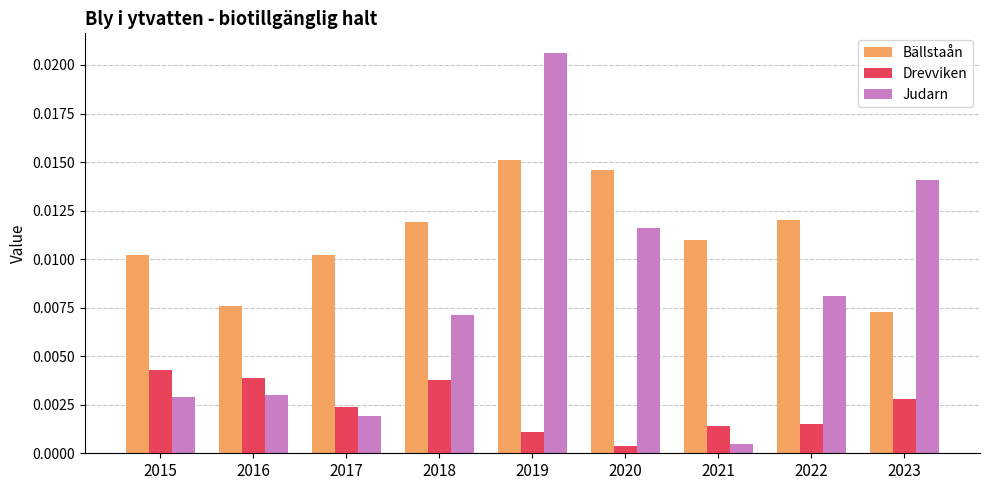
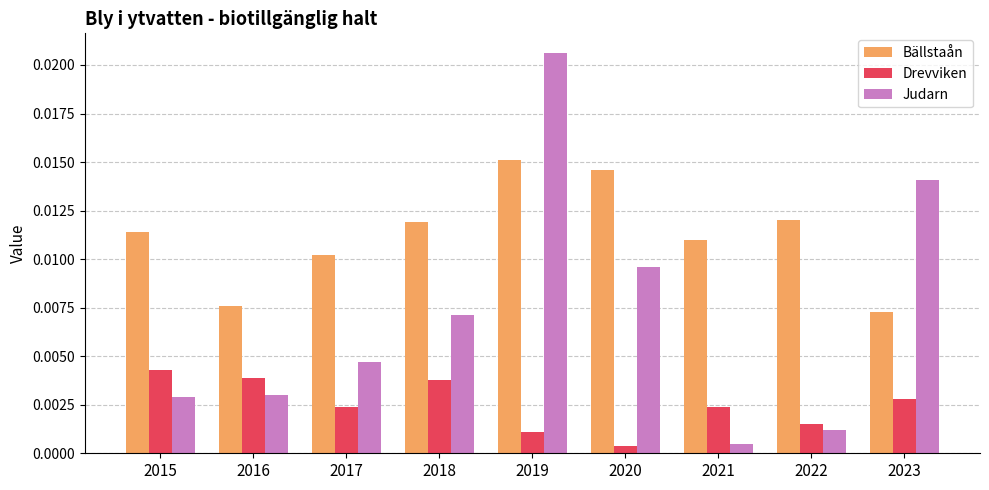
  {
    "Bällstaån": {
-     "2015": 0.0102,
+     "2015": 0.0114,
      "2016": 0.0076,
      "2017": 0.0102,
      "2018": 0.0119,
      "2019": 0.0151,
      "2020": 0.0146,
      "2021": 0.0110,
      "2022": 0.0120,
      "2023": 0.0073
    },
    "Drevviken": {
      "2015": 0.0043,
      "2016": 0.0039,
      "2017": 0.0024,
      "2018": 0.0038,
      "2019": 0.0011,
      "2020": 0.0004,
-     "2021": 0.0014,
+     "2021": 0.0024,
      "2022": 0.0015,
      "2023": 0.0028
    },
    "Judarn": {
      "2015": 0.0029,
      "2016": 0.0030,
-     "2017": 0.0019,
+     "2017": 0.0047,
      "2018": 0.0071,
      "2019": 0.0206,
-     "2020": 0.0116,
+     "2020": 0.0096,
      "2021": 0.0005,
-     "2022": 0.0081,
+     "2022": 0.0012,
      "2023": 0.0141
    }
  }
